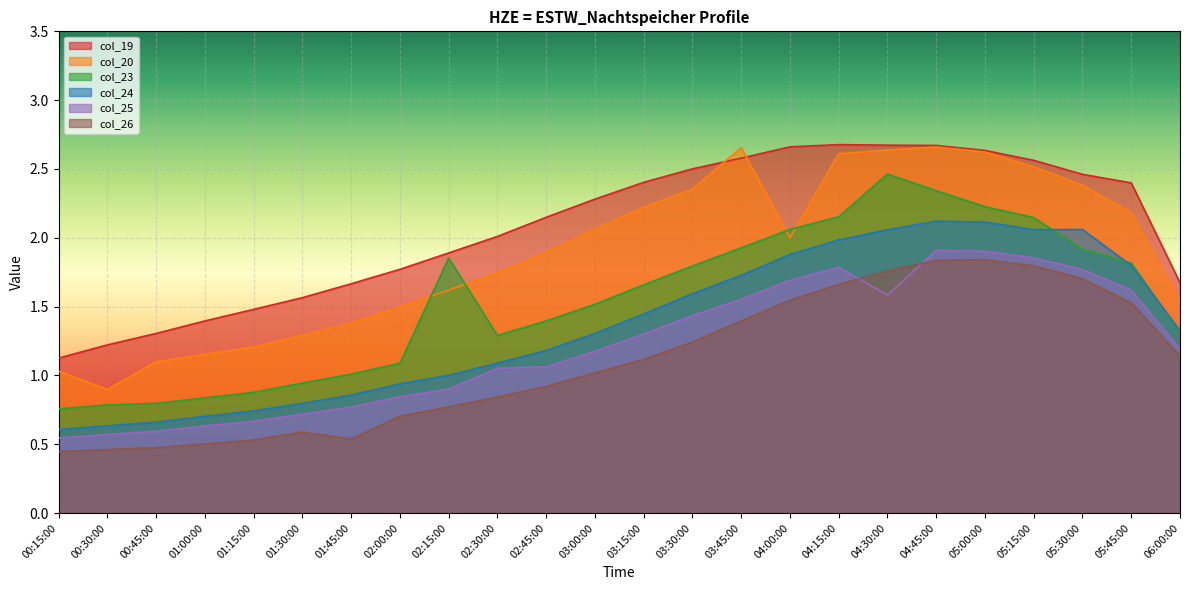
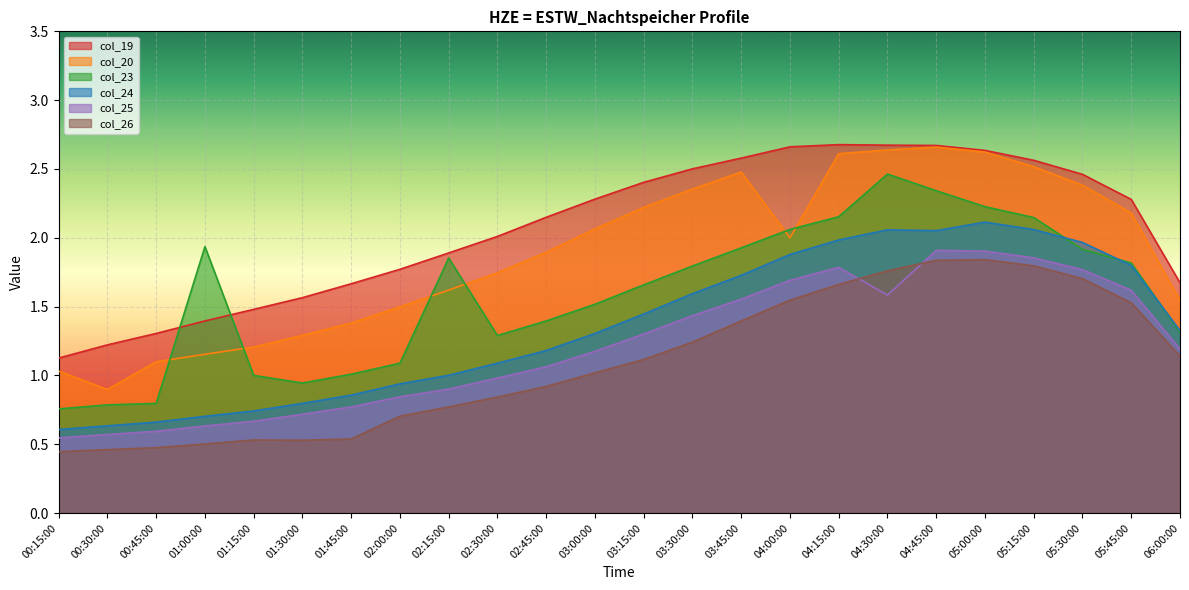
  {
    "col_19": {
      "00:15:00": 1.13,
      "00:30:00": 1.22,
      "00:45:00": 1.31,
      "01:00:00": 1.40,
      "01:15:00": 1.48,
      "01:30:00": 1.57,
      "01:45:00": 1.67,
      "02:00:00": 1.77,
      "02:15:00": 1.89,
      "02:30:00": 2.01,
      "02:45:00": 2.15,
      "03:00:00": 2.28,
      "03:15:00": 2.40,
      "03:30:00": 2.50,
      "03:45:00": 2.58,
      "04:00:00": 2.66,
      "04:15:00": 2.68,
      "04:30:00": 2.67,
      "05:15:00": 2.56,
      "05:30:00": 2.46,
-     "05:45:00": 2.40,
+     "05:45:00": 2.28,
      "06:00:00": 1.67
    },
    "col_20": {
      "00:15:00": 1.03,
      "00:30:00": 0.90,
      "00:45:00": 1.10,
      "01:00:00": 1.15,
      "01:15:00": 1.21,
      "01:30:00": 1.29,
      "01:45:00": 1.38,
      "02:00:00": 1.50,
      "02:15:00": 1.62,
      "02:30:00": 1.75,
      "02:45:00": 1.90,
      "03:00:00": 2.06,
      "03:15:00": 2.22,
      "03:30:00": 2.35,
-     "03:45:00": 2.66,
+     "03:45:00": 2.48,
      "04:00:00": 2.00,
      "04:15:00": 2.61,
      "04:30:00": 2.64,
      "05:15:00": 2.52,
      "05:30:00": 2.38,
      "05:45:00": 2.18,
      "06:00:00": 1.55
    },
    "col_23": {
      "00:15:00": 0.76,
      "00:30:00": 0.79,
      "00:45:00": 0.80,
-     "01:00:00": 0.84,
-     "01:15:00": 0.88,
+     "01:00:00": 1.94,
+     "01:15:00": 1.00,
      "01:30:00": 0.95,
      "01:45:00": 1.01,
      "02:00:00": 1.09,
      "02:15:00": 1.85,
      "02:30:00": 1.29,
      "02:45:00": 1.40,
      "03:00:00": 1.52,
      "03:15:00": 1.66,
      "03:30:00": 1.80,
      "03:45:00": 1.93,
      "04:00:00": 2.06,
      "04:15:00": 2.15,
      "04:30:00": 2.46,
      "04:45:00": 2.34,
      "05:00:00": 2.23,
      "05:15:00": 2.15,
      "05:30:00": 1.92
    },
    "col_24": {
      "00:15:00": 0.61,
      "00:30:00": 0.63,
      "00:45:00": 0.66,
      "01:00:00": 0.70,
      "01:15:00": 0.74,
      "01:30:00": 0.80,
      "01:45:00": 0.86,
      "02:00:00": 0.94,
      "02:15:00": 1.00,
      "02:30:00": 1.09,
      "02:45:00": 1.18,
      "03:00:00": 1.31,
      "03:15:00": 1.45,
      "03:30:00": 1.59,
      "03:45:00": 1.73,
      "04:00:00": 1.88,
      "04:15:00": 1.98,
      "04:30:00": 2.06,
-     "04:45:00": 2.12,
+     "04:45:00": 2.05,
      "05:00:00": 2.11,
      "05:15:00": 2.06,
-     "05:30:00": 2.06
+     "05:30:00": 1.97
    },
    "col_25": {
      "00:15:00": 0.55,
      "00:30:00": 0.57,
      "00:45:00": 0.59,
      "01:00:00": 0.63,
      "01:15:00": 0.67,
      "01:30:00": 0.72,
      "01:45:00": 0.77,
      "02:00:00": 0.85,
      "02:15:00": 0.90,
-     "02:30:00": 1.05,
+     "02:30:00": 0.98,
      "02:45:00": 1.06,
      "03:00:00": 1.18,
      "03:15:00": 1.30,
      "03:30:00": 1.43,
      "03:45:00": 1.55,
      "04:00:00": 1.69,
      "04:15:00": 1.79,
      "04:30:00": 1.58,
      "04:45:00": 1.91,
      "05:00:00": 1.90,
      "05:15:00": 1.85,
      "05:30:00": 1.77,
      "05:45:00": 1.62,
      "06:00:00": 1.19
    },
    "col_26": {
      "00:15:00": 0.45,
      "00:30:00": 0.46,
      "00:45:00": 0.48,
      "01:00:00": 0.50,
      "01:15:00": 0.53,
-     "01:30:00": 0.59,
+     "01:30:00": 0.53,
      "01:45:00": 0.54,
      "02:00:00": 0.70,
      "02:15:00": 0.77,
      "02:30:00": 0.84,
      "02:45:00": 0.92,
      "03:00:00": 1.02,
      "03:15:00": 1.12,
      "03:30:00": 1.24,
      "03:45:00": 1.40,
      "04:00:00": 1.55,
      "04:15:00": 1.66,
      "04:30:00": 1.76,
      "04:45:00": 1.84,
      "05:00:00": 1.84,
      "05:15:00": 1.80,
      "05:30:00": 1.70,
      "05:45:00": 1.53,
      "06:00:00": 1.14
    }
  }
